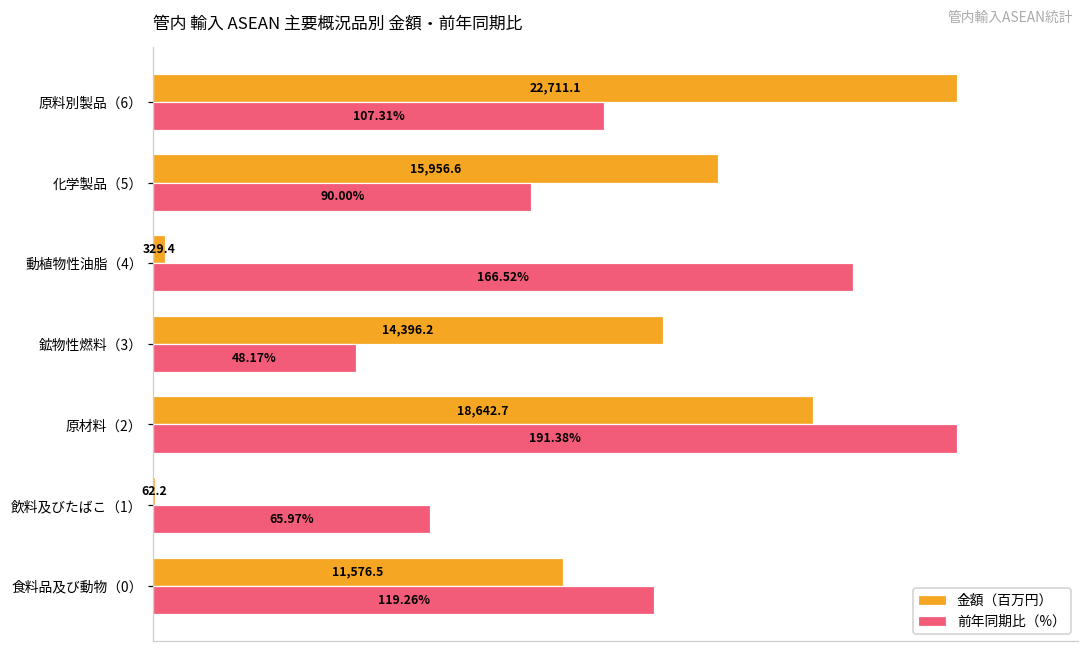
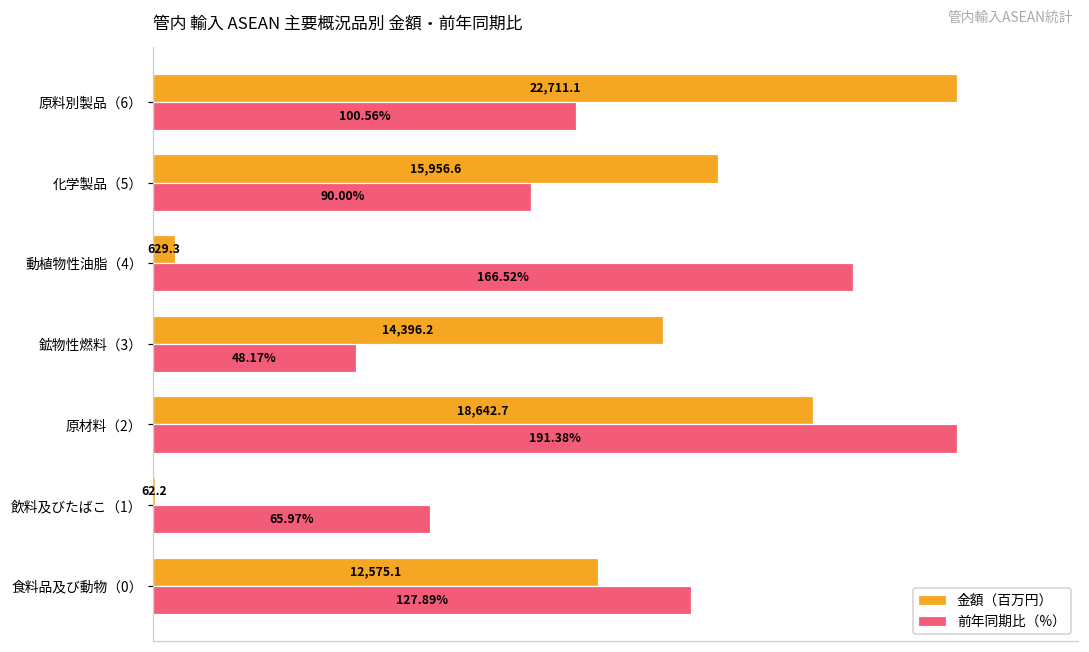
  {
    "金額（百万円）": {
-     "動植物性油脂（4）": "329.4",
-     "食料品及び動物（0）": "11,576.5"
+     "動植物性油脂（4）": "629.3",
+     "食料品及び動物（0）": "12,575.1"
    },
    "前年同期比（%）": {
-     "原料別製品（6）": "107.31%",
-     "食料品及び動物（0）": "119.26%"
+     "原料別製品（6）": "100.56%",
+     "食料品及び動物（0）": "127.89%"
    }
  }
